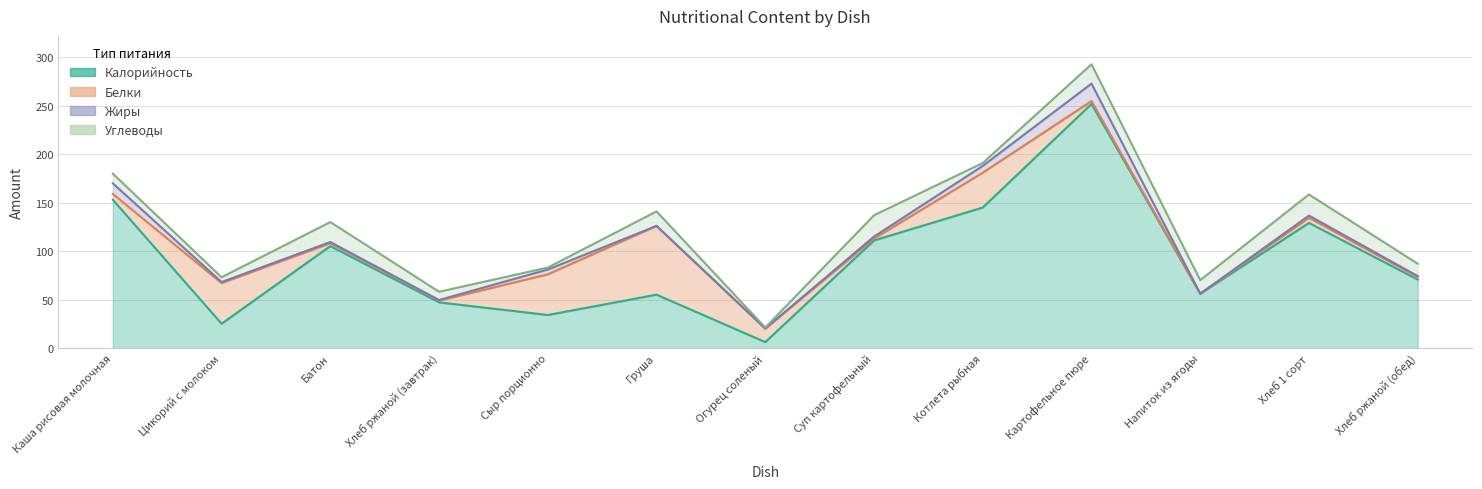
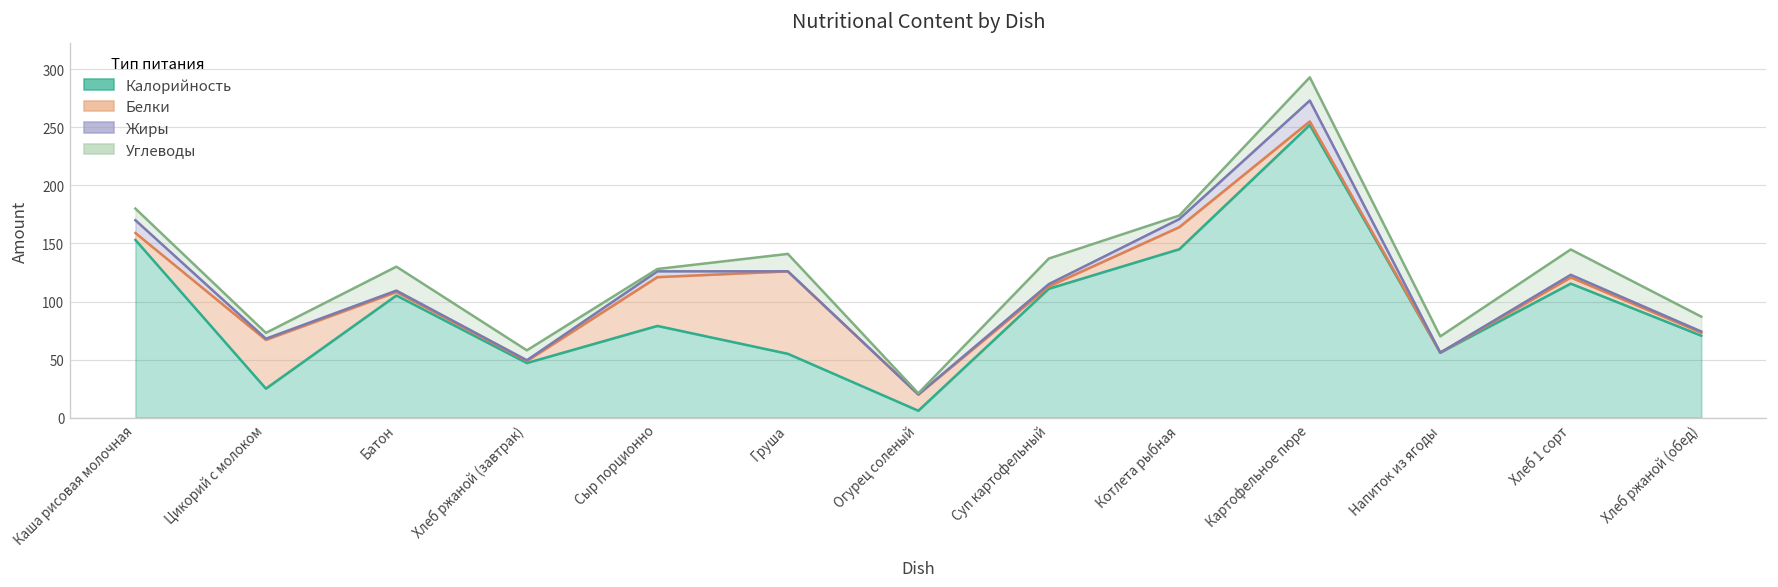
  {
    "Калорийность": {
      "Каша рисовая молочная": 150,
      "Цикорий с молоком": 30,
      "Батон": 110,
-     "Сыр порционно": 30,
+     "Сыр порционно": 80,
      "Груша": 60,
      "Огурец соленый": 10,
      "Котлета рыбная": 150,
      "Картофельное пюре": 250,
-     "Хлеб 1 сорт": 130,
+     "Хлеб 1 сорт": 120,
      "Хлеб ржаной (обед)": 70
    },
    "Белки": {
      "Каша рисовая молочная": 10,
      "Сыр порционно": 40,
-     "Котлета рыбная": 40,
+     "Котлета рыбная": 20,
      "Картофельное пюре": 0
    }
  }
